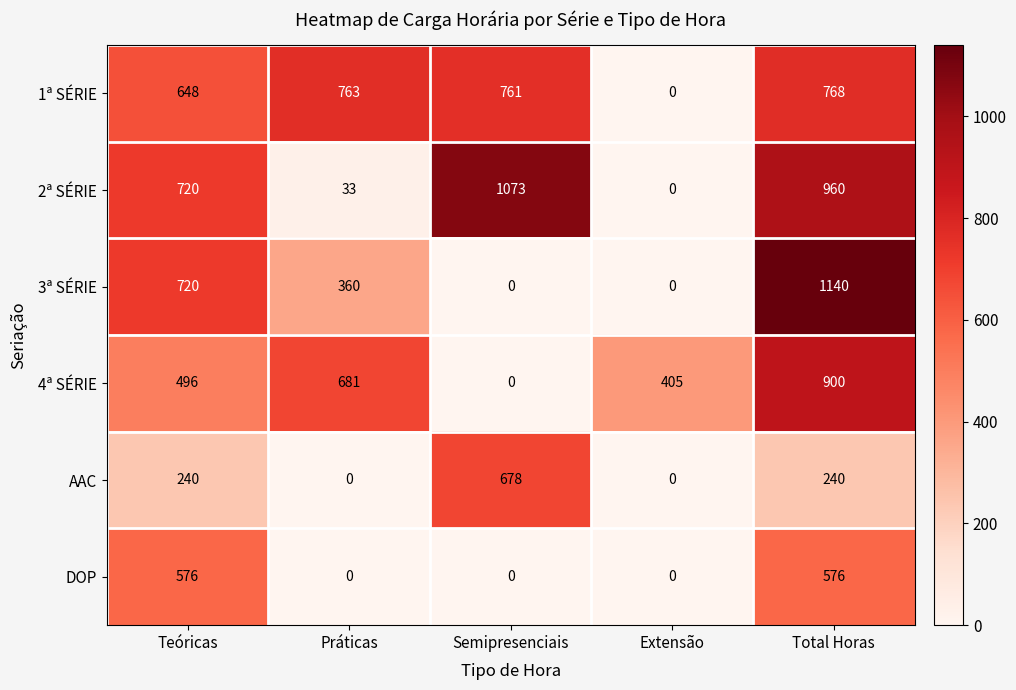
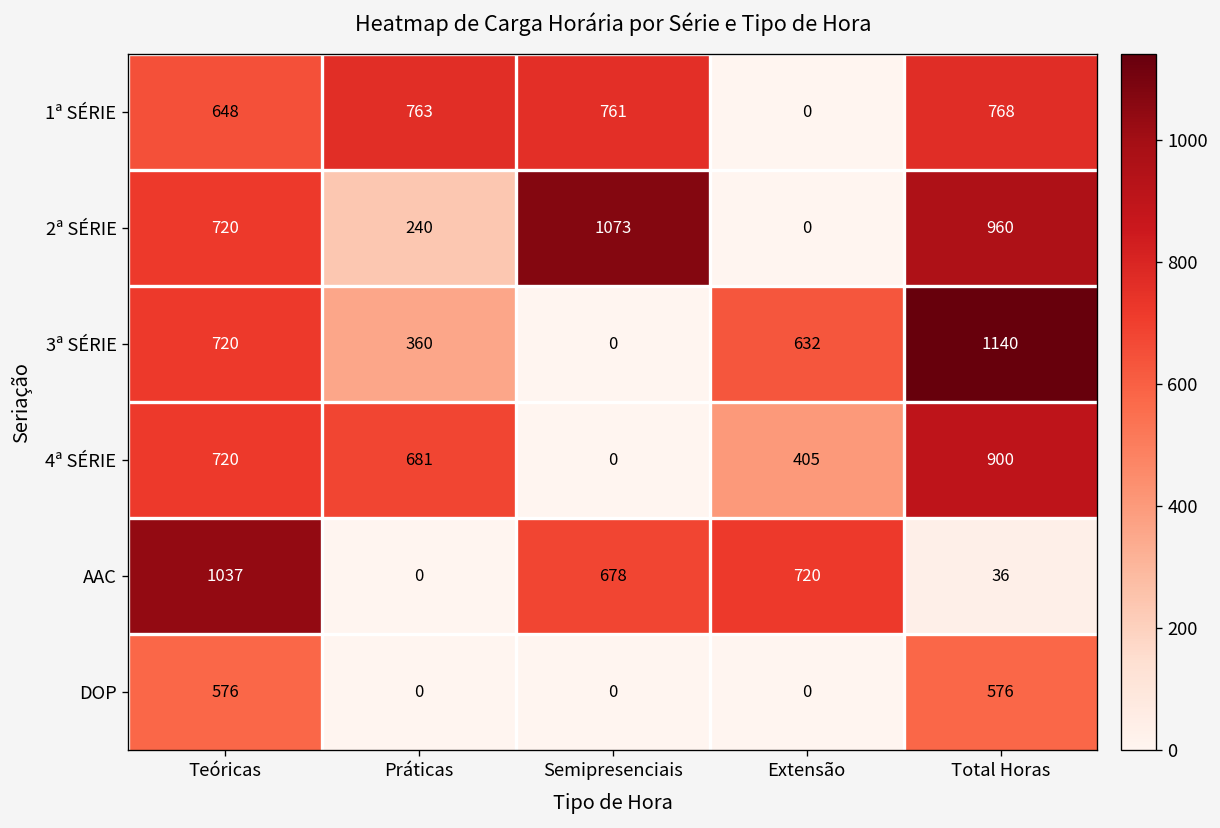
  {
    "1ª SÉRIE": {
      "Teóricas": 648,
      "Práticas": 763,
      "Semipresenciais": 761,
      "Extensão": 0,
      "Total Horas": 768
    },
    "2ª SÉRIE": {
      "Teóricas": 720,
-     "Práticas": 33,
+     "Práticas": 240,
      "Semipresenciais": 1073,
      "Extensão": 0,
      "Total Horas": 960
    },
    "3ª SÉRIE": {
      "Teóricas": 720,
      "Práticas": 360,
      "Semipresenciais": 0,
-     "Extensão": 0,
+     "Extensão": 632,
      "Total Horas": 1140
    },
    "4ª SÉRIE": {
-     "Teóricas": 496,
+     "Teóricas": 720,
      "Práticas": 681,
      "Semipresenciais": 0,
      "Extensão": 405,
      "Total Horas": 900
    },
    "AAC": {
-     "Teóricas": 240,
+     "Teóricas": 1037,
      "Práticas": 0,
      "Semipresenciais": 678,
-     "Extensão": 0,
-     "Total Horas": 240
+     "Extensão": 720,
+     "Total Horas": 36
    },
    "DOP": {
      "Teóricas": 576,
      "Práticas": 0,
      "Semipresenciais": 0,
      "Extensão": 0,
      "Total Horas": 576
    }
  }
